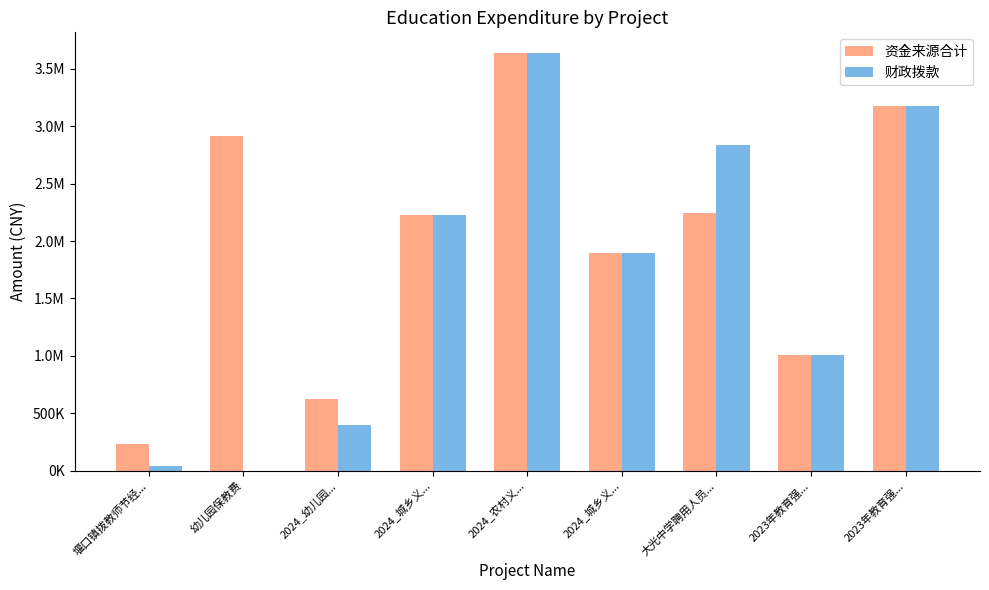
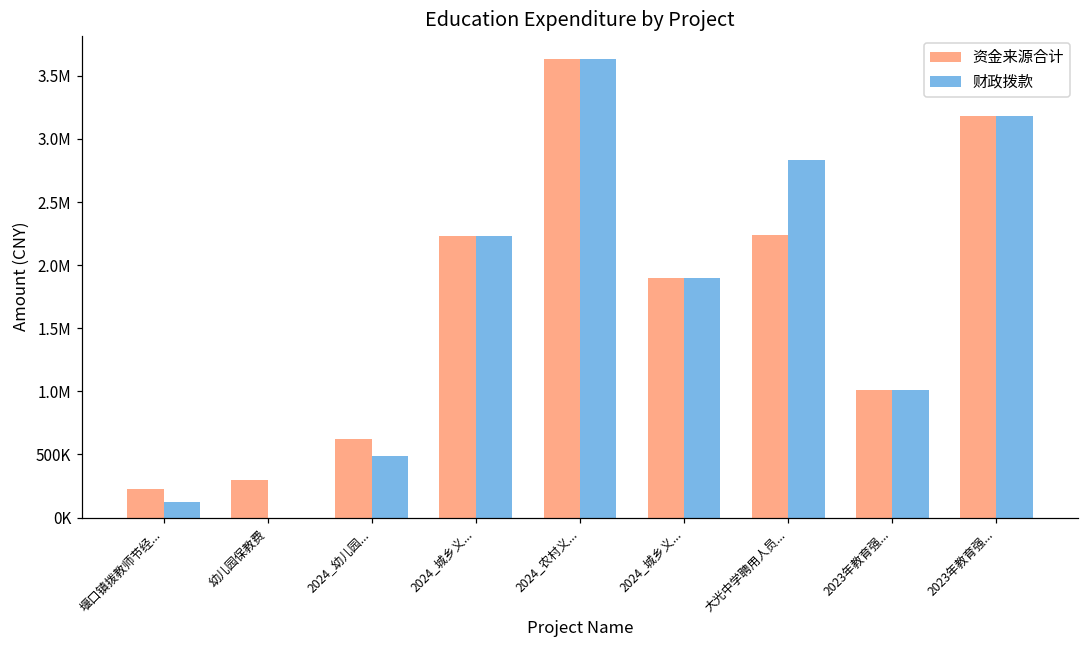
  {
    "资金来源合计": {
      "堰口镇拨教师节经...": 230000,
-     "幼儿园保教费": 2920000,
+     "幼儿园保教费": 300000,
      "2024_幼儿园...": 620000,
      "2024_农村义...": 3640000,
      "大光中学聘用人员...": 2240000
    },
    "财政拨款": {
-     "堰口镇拨教师节经...": 40000,
+     "堰口镇拨教师节经...": 130000,
      "幼儿园保教费": 0,
-     "2024_幼儿园...": 400000,
+     "2024_幼儿园...": 490000,
      "2024_农村义...": 3640000,
      "大光中学聘用人员...": 2830000
    }
  }
